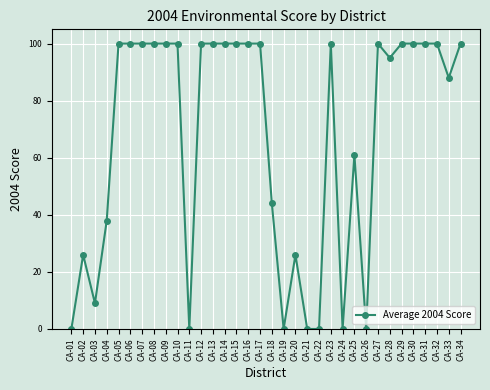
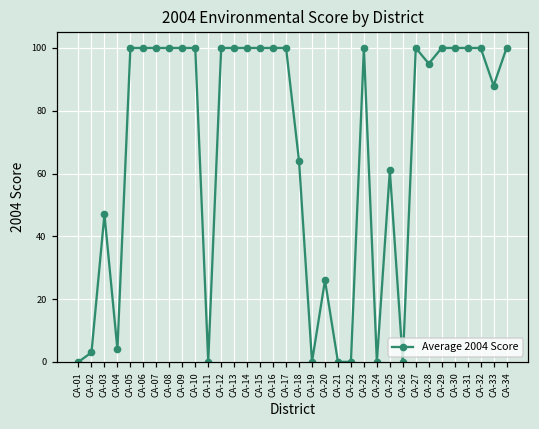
  {
    "CA-01": 0,
-   "CA-02": 26,
-   "CA-03": 9,
-   "CA-04": 38,
+   "CA-02": 3,
+   "CA-03": 47,
+   "CA-04": 4,
    "CA-05": 100,
    "CA-06": 100,
    "CA-07": 100,
    "CA-08": 100,
    "CA-09": 100,
    "CA-10": 100,
    "CA-11": 0,
    "CA-12": 100,
    "CA-13": 100,
    "CA-14": 100,
    "CA-15": 100,
    "CA-16": 100,
    "CA-17": 100,
-   "CA-18": 44,
+   "CA-18": 64,
    "CA-19": 0,
    "CA-20": 26,
    "CA-21": 0,
    "CA-22": 0,
    "CA-23": 100,
    "CA-24": 0,
    "CA-25": 61,
    "CA-26": 0,
    "CA-27": 100,
    "CA-28": 95,
    "CA-29": 100,
    "CA-30": 100,
    "CA-31": 100,
    "CA-32": 100,
    "CA-33": 88,
    "CA-34": 100
  }
